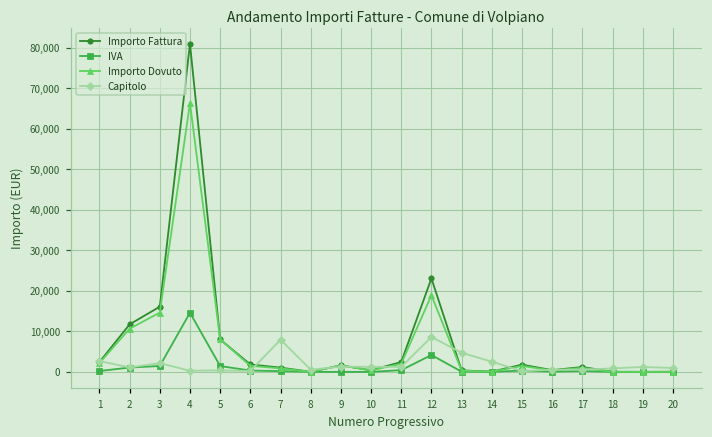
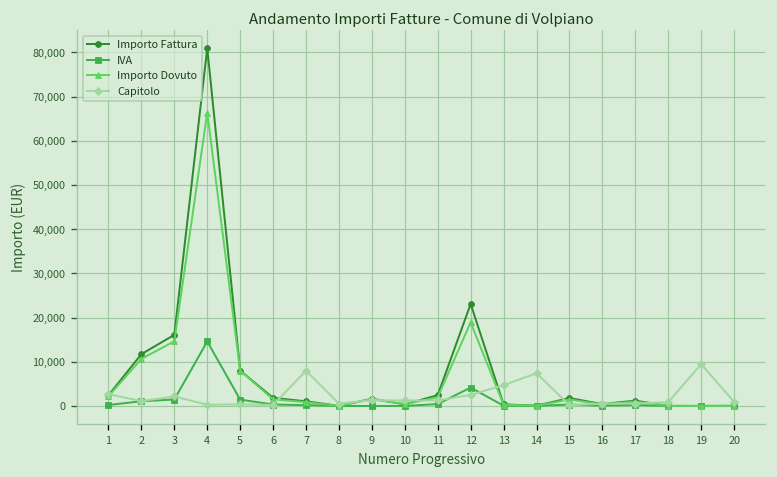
  {
    "Capitolo": {
      "4": "0",
      "5": "0",
      "7": "8,000",
      "10": "1,000",
      "11": "1,000",
-     "12": "9,000",
+     "12": "3,000",
      "13": "5,000",
-     "14": "3,000",
+     "14": "7,000",
      "18": "1,000",
-     "19": "1,000",
+     "19": "9,000",
      "20": "1,000"
    }
  }
